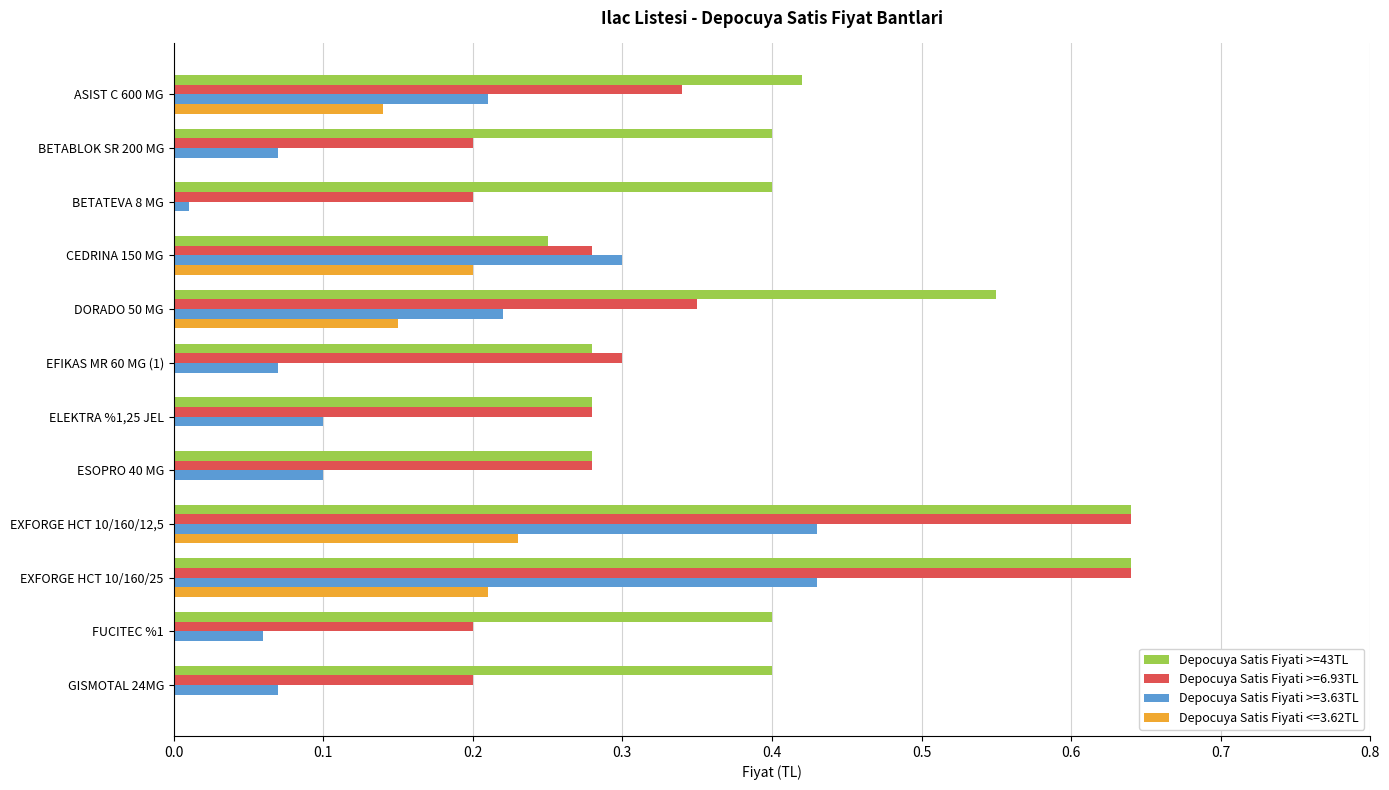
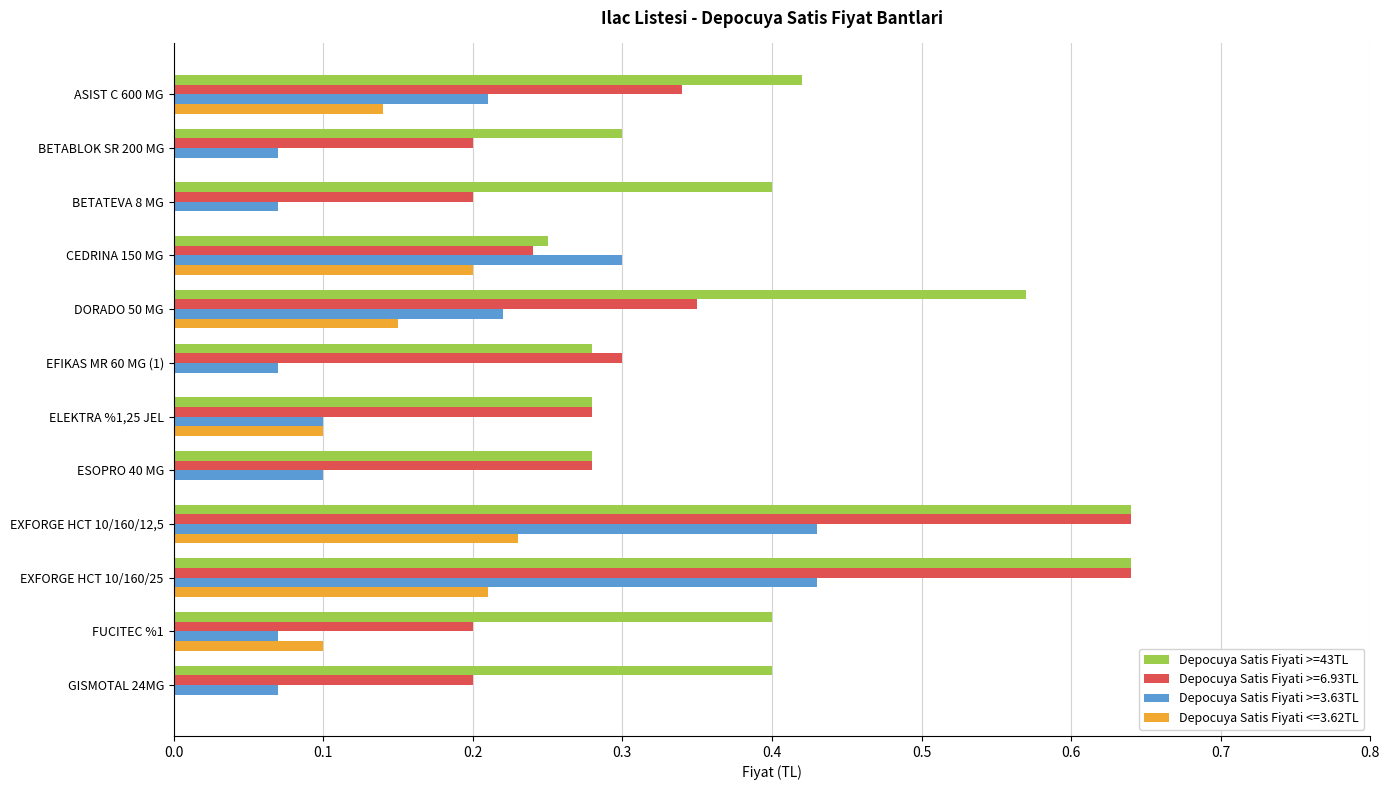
  {
    "Depocuya Satis Fiyati >=43TL": {
      "ASIST C 600 MG": 0.42,
-     "BETABLOK SR 200 MG": 0.4,
+     "BETABLOK SR 200 MG": 0.3,
      "BETATEVA 8 MG": 0.40,
      "CEDRINA 150 MG": 0.25,
-     "DORADO 50 MG": 0.55,
+     "DORADO 50 MG": 0.57,
      "EFIKAS MR 60 MG (1)": 0.28,
      "ELEKTRA %1,25 JEL": 0.28,
      "ESOPRO 40 MG": 0.28,
      "EXFORGE HCT 10/160/12,5": 0.64,
      "EXFORGE HCT 10/160/25": 0.64,
      "FUCITEC %1": 0.40,
      "GISMOTAL 24MG": 0.40
    },
    "Depocuya Satis Fiyati >=6.93TL": {
      "ASIST C 600 MG": 0.34,
      "BETABLOK SR 200 MG": 0.20,
      "BETATEVA 8 MG": 0.20,
-     "CEDRINA 150 MG": 0.28,
+     "CEDRINA 150 MG": 0.24,
      "DORADO 50 MG": 0.35,
      "EFIKAS MR 60 MG (1)": 0.30,
      "ELEKTRA %1,25 JEL": 0.28,
      "ESOPRO 40 MG": 0.28,
      "EXFORGE HCT 10/160/12,5": 0.64,
      "EXFORGE HCT 10/160/25": 0.64,
      "FUCITEC %1": 0.20,
      "GISMOTAL 24MG": 0.20
    },
    "Depocuya Satis Fiyati >=3.63TL": {
      "ASIST C 600 MG": 0.21,
      "BETABLOK SR 200 MG": 0.07,
-     "BETATEVA 8 MG": 0.01,
+     "BETATEVA 8 MG": 0.07,
      "CEDRINA 150 MG": 0.30,
      "DORADO 50 MG": 0.22,
      "EFIKAS MR 60 MG (1)": 0.07,
      "ELEKTRA %1,25 JEL": 0.10,
      "ESOPRO 40 MG": 0.10,
      "EXFORGE HCT 10/160/12,5": 0.43,
      "EXFORGE HCT 10/160/25": 0.43,
-     "FUCITEC %1": 0.06,
+     "FUCITEC %1": 0.07,
      "GISMOTAL 24MG": 0.07
    },
    "Depocuya Satis Fiyati <=3.62TL": {
      "ASIST C 600 MG": 0.140,
      "BETABLOK SR 200 MG": 0.0,
      "BETATEVA 8 MG": 0.0,
      "CEDRINA 150 MG": 0.2,
      "DORADO 50 MG": 0.150,
      "EFIKAS MR 60 MG (1)": 0.0,
-     "ELEKTRA %1,25 JEL": 0.0,
+     "ELEKTRA %1,25 JEL": 0.1,
      "ESOPRO 40 MG": 0.0,
      "EXFORGE HCT 10/160/12,5": 0.230,
      "EXFORGE HCT 10/160/25": 0.210,
-     "FUCITEC %1": 0.0,
+     "FUCITEC %1": 0.1,
      "GISMOTAL 24MG": 0.0
    }
  }
